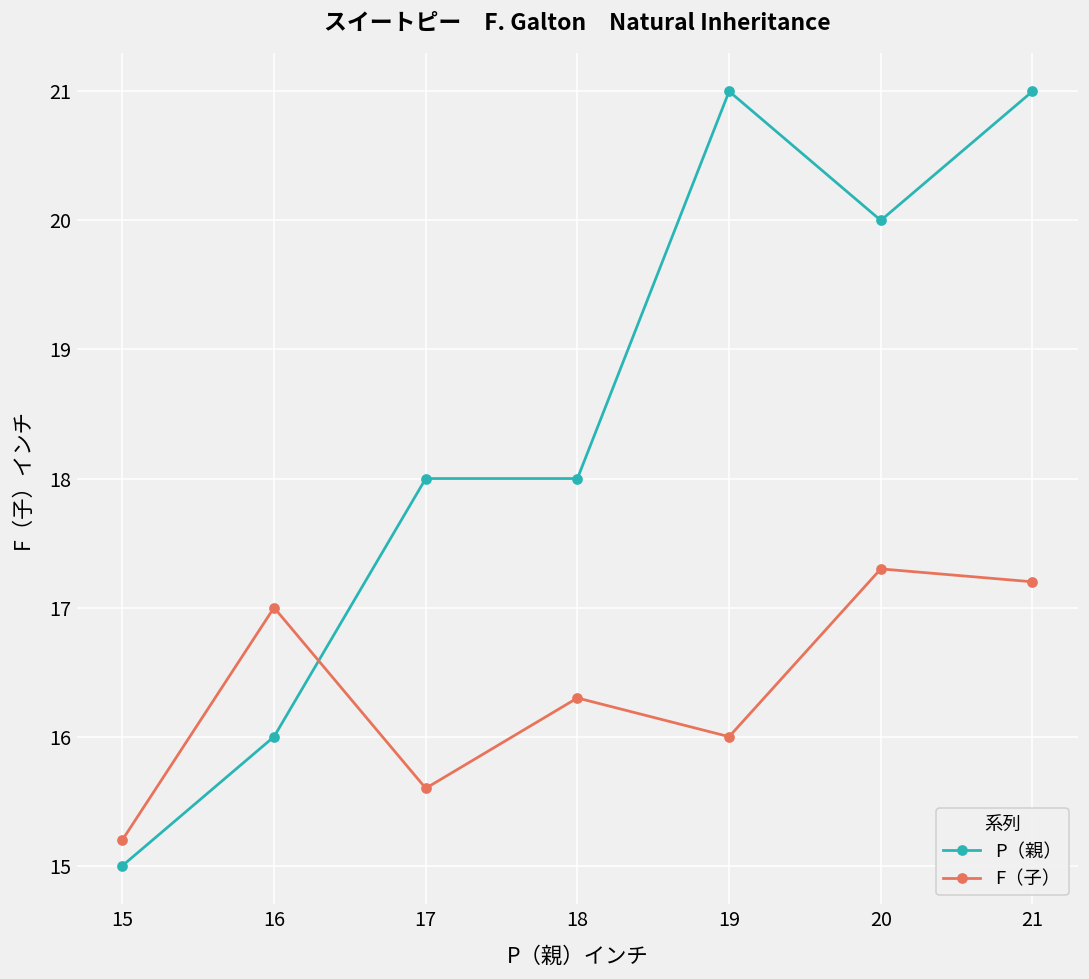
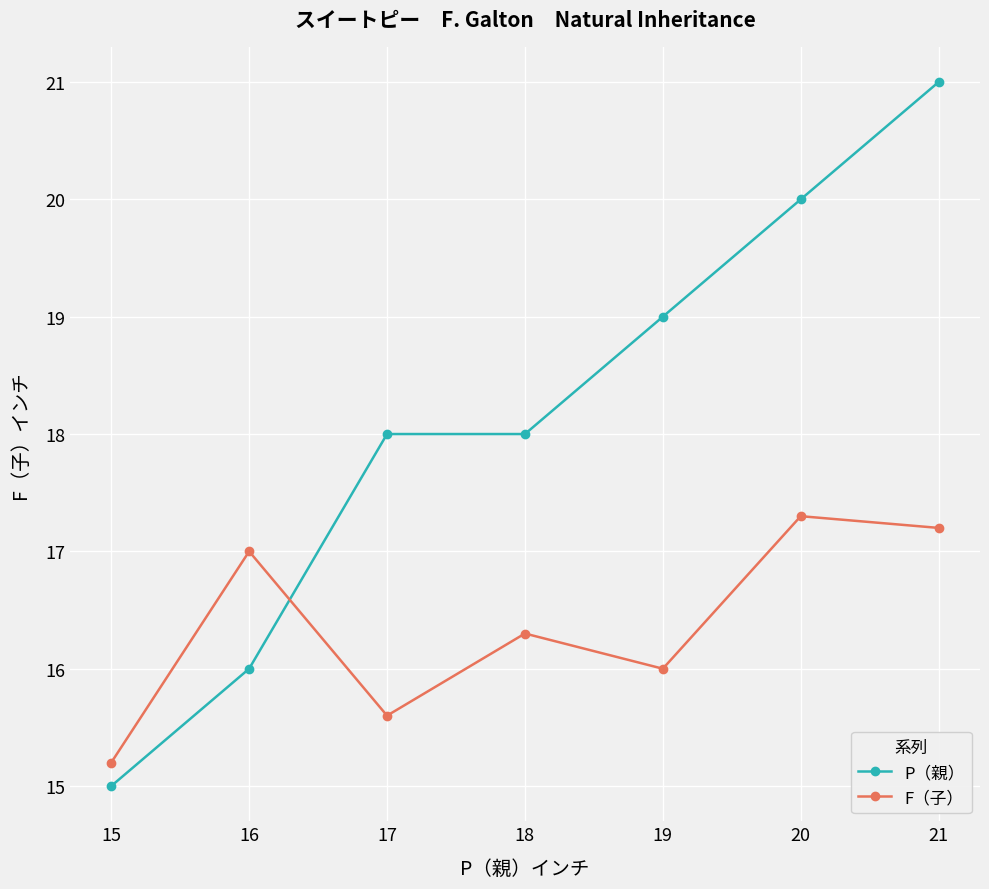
  {
    "P（親）": {
      "15": 15,
      "16": 16,
      "17": 18,
      "18": 18,
-     "19": 21,
+     "19": 19,
      "20": 20,
      "21": 21
    },
    "F（子）": {
      "15": 15.20,
      "16": 17,
      "17": 15.60,
      "18": 16.30,
      "19": 16,
      "20": 17.30,
      "21": 17.20
    }
  }
